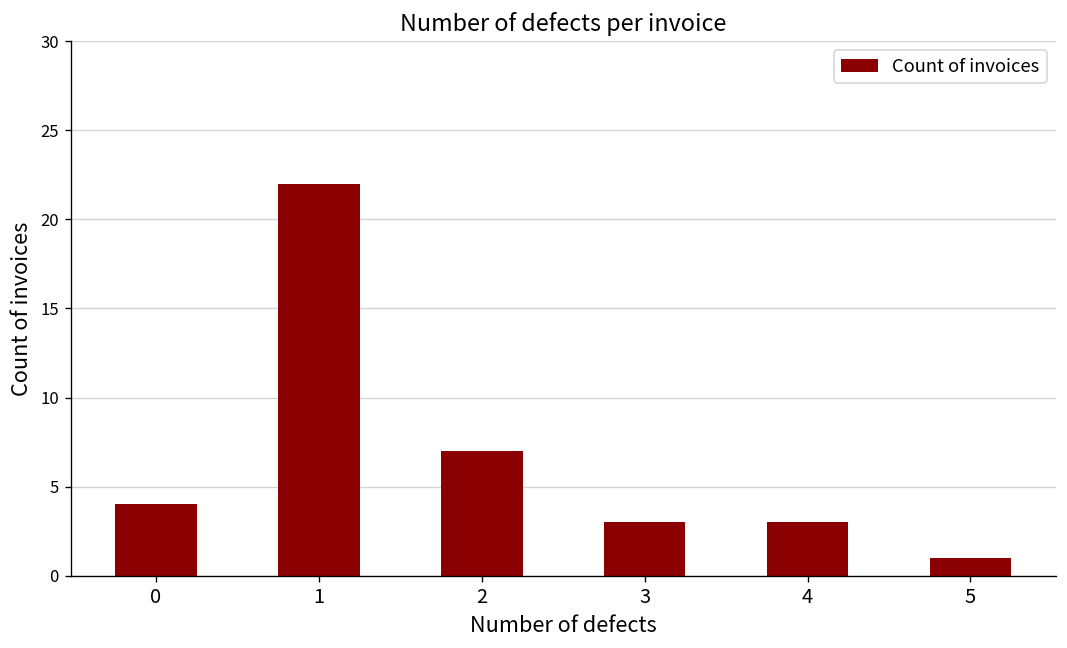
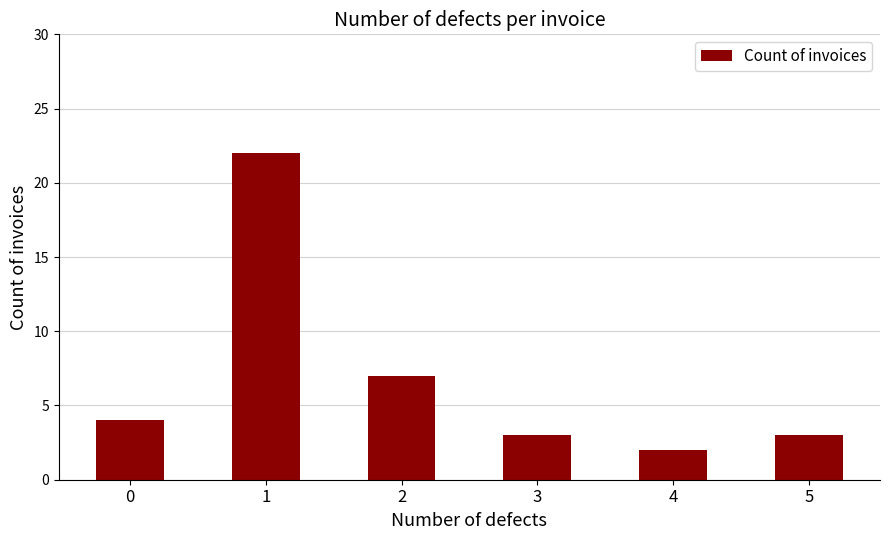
  {
    "0": 4,
    "1": 22,
    "2": 7,
    "3": 3,
-   "4": 3,
-   "5": 1
+   "4": 2,
+   "5": 3
  }
